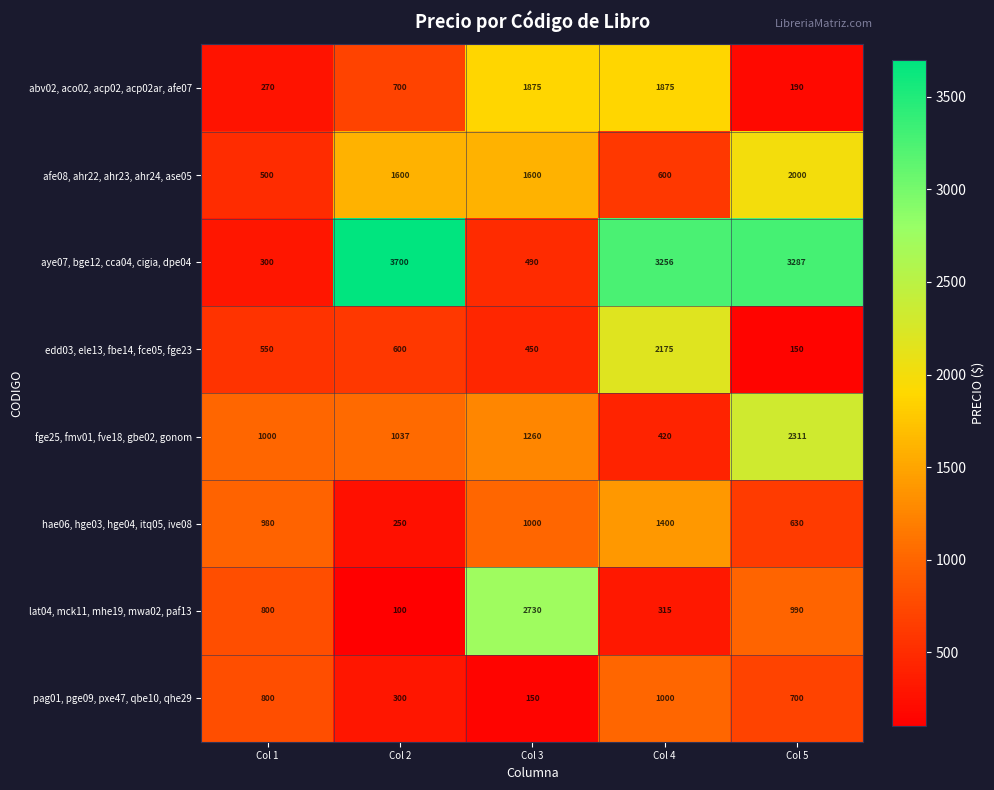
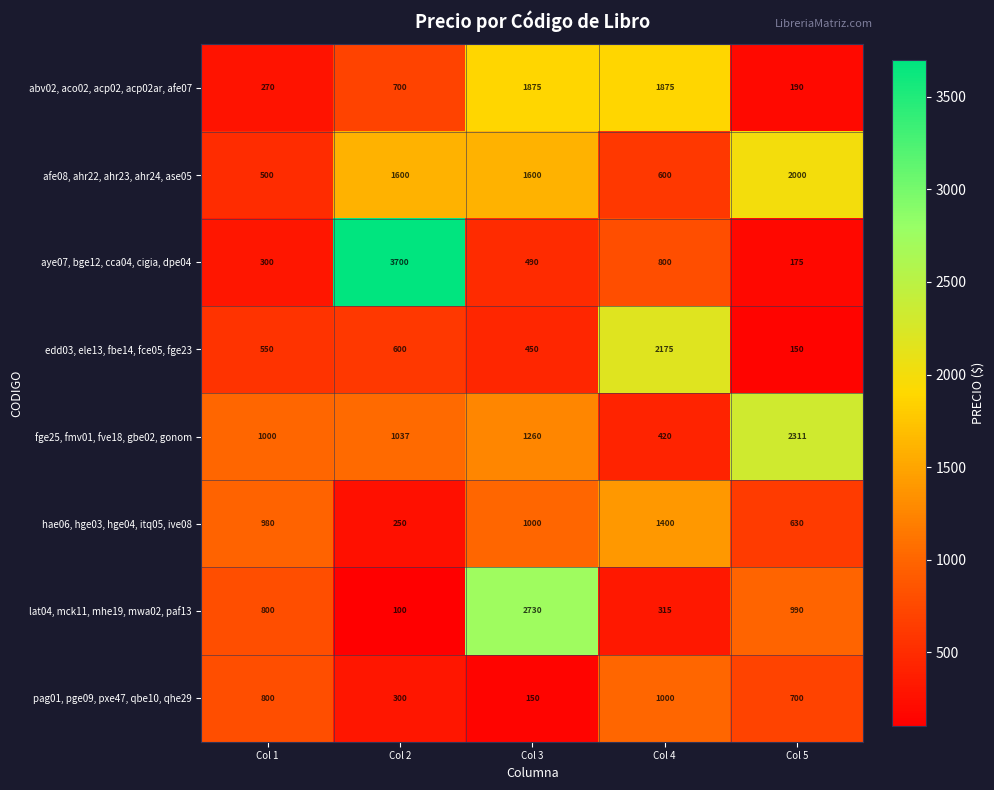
  {
    "abv02, aco02, acp02, acp02ar, afe07": {
      "Col 1": 270,
      "Col 2": 700,
      "Col 3": 1875,
      "Col 4": 1875,
      "Col 5": 190
    },
    "afe08, ahr22, ahr23, ahr24, ase05": {
      "Col 1": 500,
      "Col 2": 1600,
      "Col 3": 1600,
      "Col 4": 600,
      "Col 5": 2000
    },
    "aye07, bge12, cca04, cigia, dpe04": {
      "Col 1": 300,
      "Col 2": 3700,
      "Col 3": 490,
-     "Col 4": 3256,
-     "Col 5": 3287
+     "Col 4": 800,
+     "Col 5": 175
    },
    "edd03, ele13, fbe14, fce05, fge23": {
      "Col 1": 550,
      "Col 2": 600,
      "Col 3": 450,
      "Col 4": 2175,
      "Col 5": 150
    },
    "fge25, fmv01, fve18, gbe02, gonom": {
      "Col 1": 1000,
      "Col 2": 1037,
      "Col 3": 1260,
      "Col 4": 420,
      "Col 5": 2311
    },
    "hae06, hge03, hge04, itq05, ive08": {
      "Col 1": 980,
      "Col 2": 250,
      "Col 3": 1000,
      "Col 4": 1400,
      "Col 5": 630
    },
    "lat04, mck11, mhe19, mwa02, paf13": {
      "Col 1": 800,
      "Col 2": 100,
      "Col 3": 2730,
      "Col 4": 315,
      "Col 5": 990
    },
    "pag01, pge09, pxe47, qbe10, qhe29": {
      "Col 1": 800,
      "Col 2": 300,
      "Col 3": 150,
      "Col 4": 1000,
      "Col 5": 700
    }
  }
